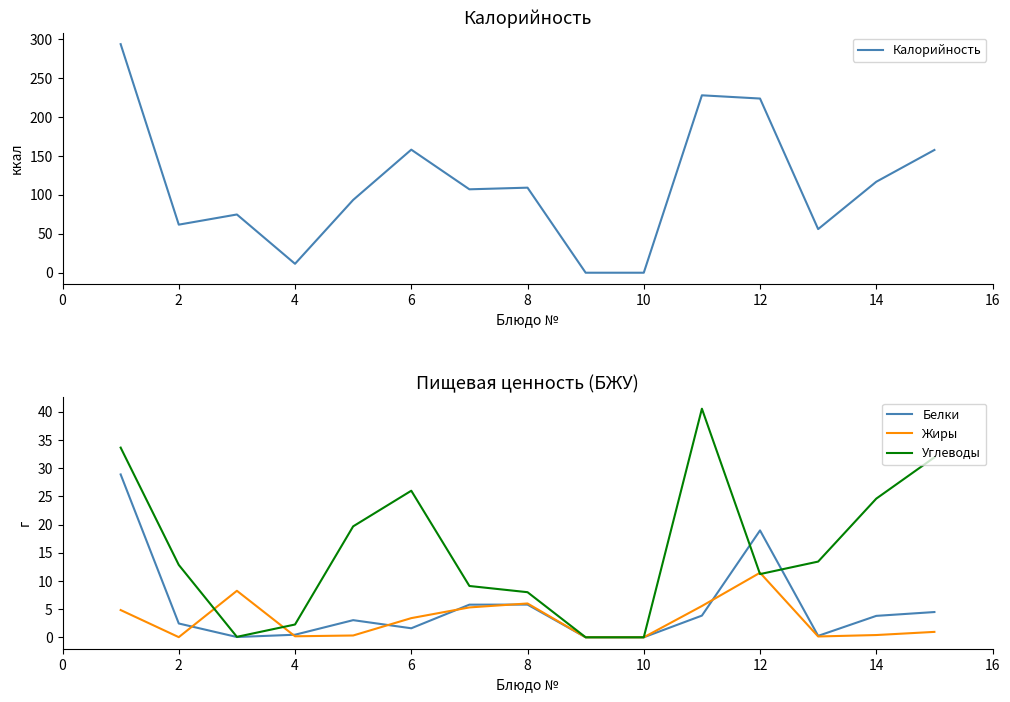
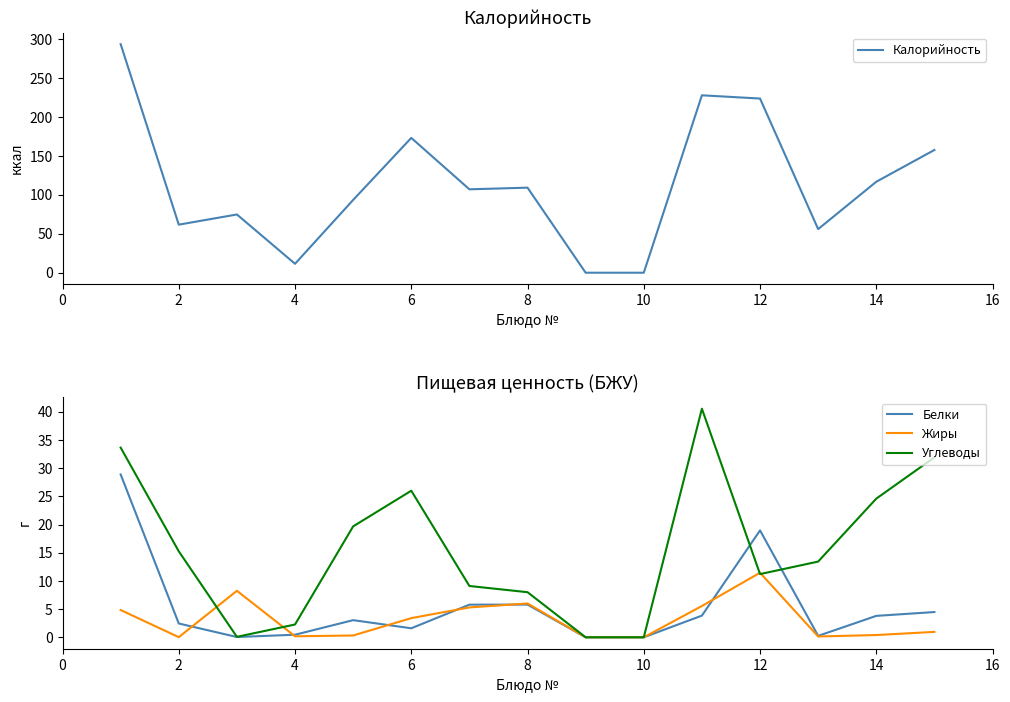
  {
    "Калорийность": {
      "2": 60,
      "4": 10,
-     "6": 160,
+     "6": 170,
      "8": 110,
      "10": 0,
      "12": 220,
      "14": 120
    },
    "Пищевая ценность (БЖУ)": {
      "Белки": {
        "2": 2,
        "6": 2,
        "12": 19,
        "14": 4
      },
      "Жиры": {
        "2": 0,
        "6": 3,
        "14": 0
      },
      "Углеводы": {
-       "2": 13,
+       "2": 15,
        "4": 2,
        "6": 26,
        "8": 8,
        "14": 25
      }
    }
  }
